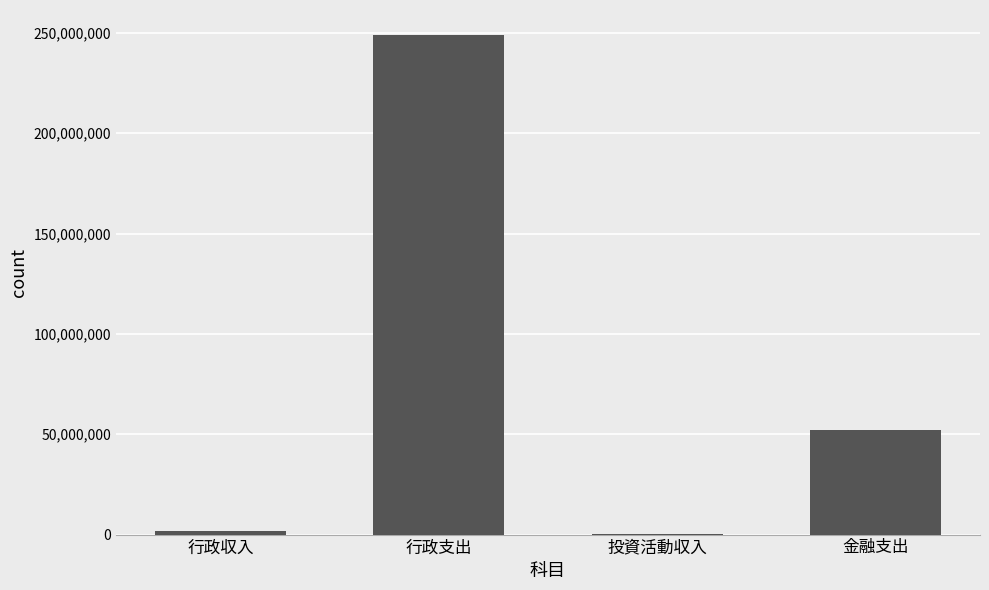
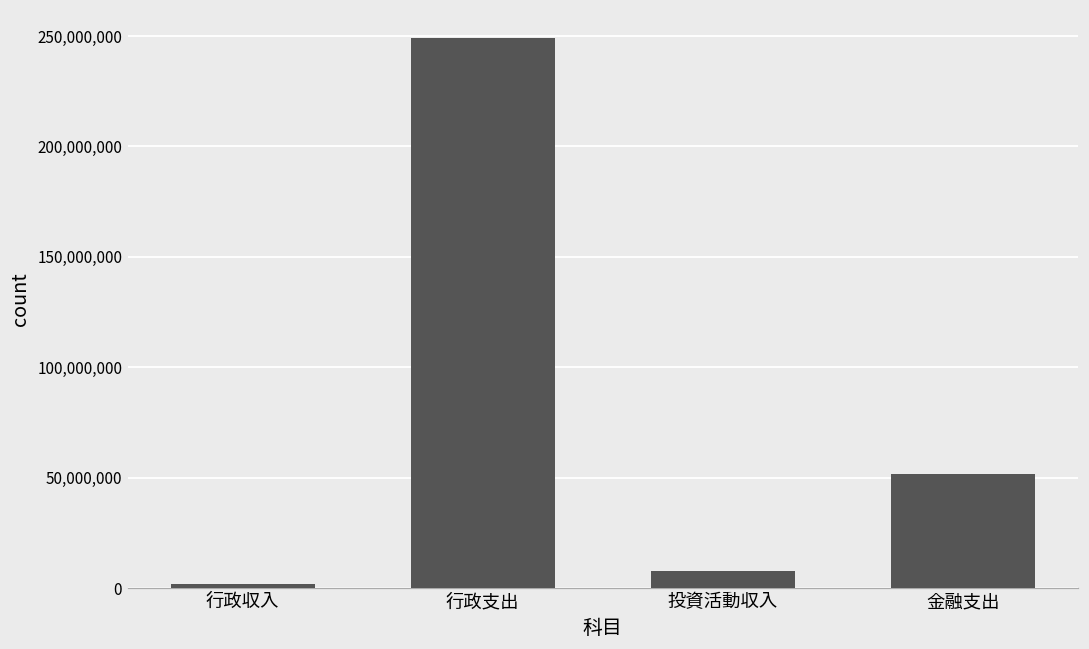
  {
    "行政収入": "2,000,000",
    "行政支出": "249,000,000",
-   "投資活動収入": "0",
+   "投資活動収入": "8,000,000",
    "金融支出": "52,000,000"
  }
